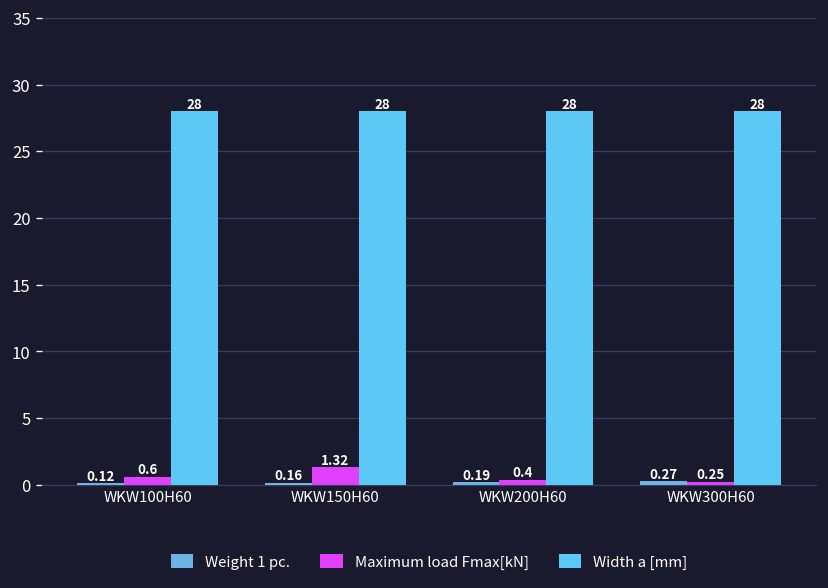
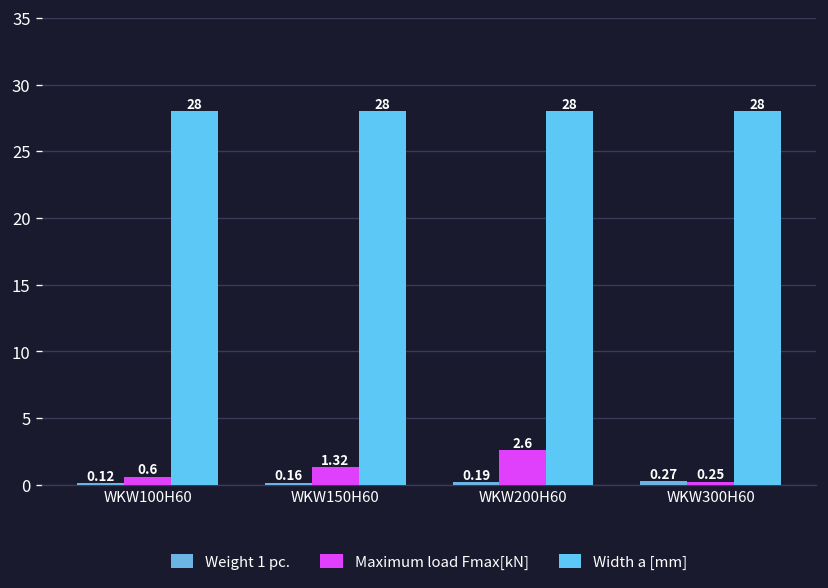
  {
    "Maximum load Fmax[kN]": {
      "WKW100H60": 0.6,
      "WKW150H60": 1.32,
-     "WKW200H60": 0.4,
+     "WKW200H60": 2.6,
      "WKW300H60": 0.25
    }
  }
